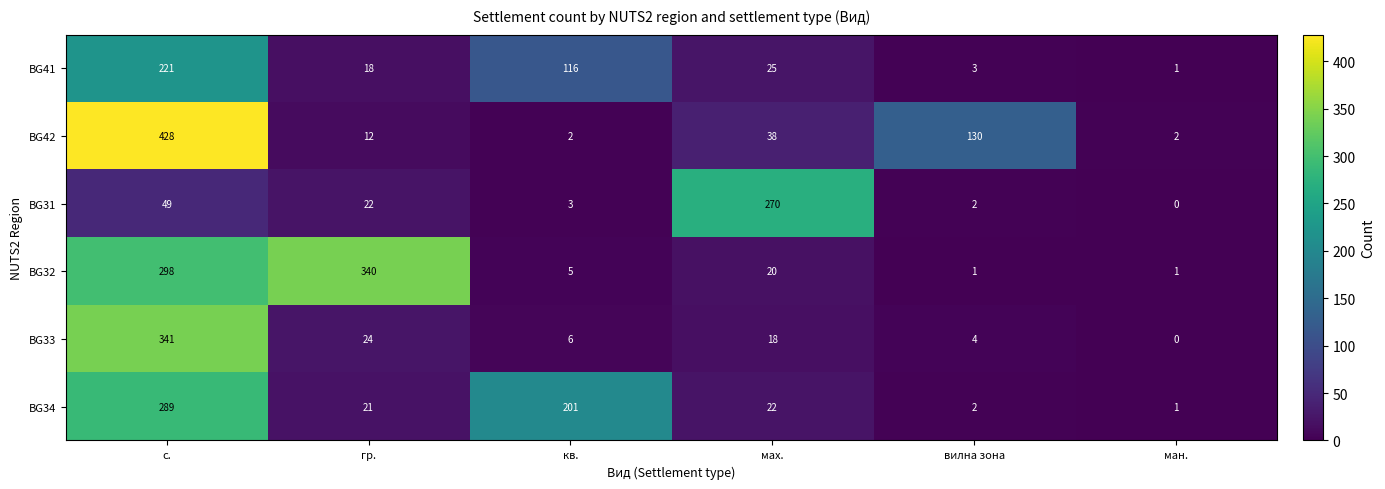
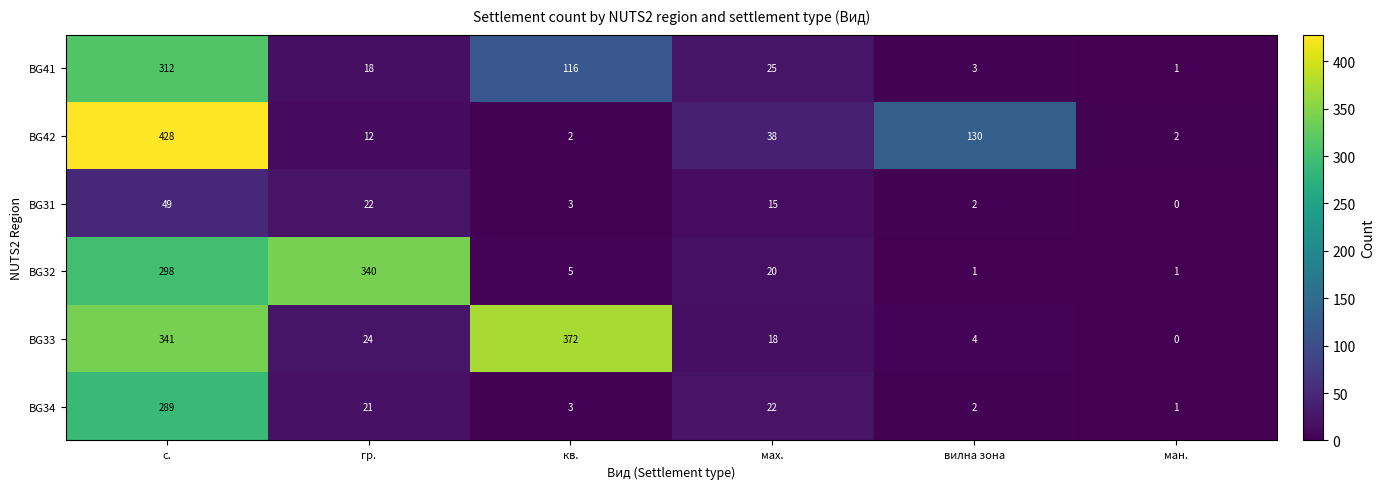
  {
    "BG41": {
-     "с.": 221,
+     "с.": 312,
      "гр.": 18,
      "кв.": 116,
      "мах.": 25,
      "вилна зона": 3,
      "ман.": 1
    },
    "BG42": {
      "с.": 428,
      "гр.": 12,
      "кв.": 2,
      "мах.": 38,
      "вилна зона": 130,
      "ман.": 2
    },
    "BG31": {
      "с.": 49,
      "гр.": 22,
      "кв.": 3,
-     "мах.": 270,
+     "мах.": 15,
      "вилна зона": 2,
      "ман.": 0
    },
    "BG32": {
      "с.": 298,
      "гр.": 340,
      "кв.": 5,
      "мах.": 20,
      "вилна зона": 1,
      "ман.": 1
    },
    "BG33": {
      "с.": 341,
      "гр.": 24,
-     "кв.": 6,
+     "кв.": 372,
      "мах.": 18,
      "вилна зона": 4,
      "ман.": 0
    },
    "BG34": {
      "с.": 289,
      "гр.": 21,
-     "кв.": 201,
+     "кв.": 3,
      "мах.": 22,
      "вилна зона": 2,
      "ман.": 1
    }
  }
